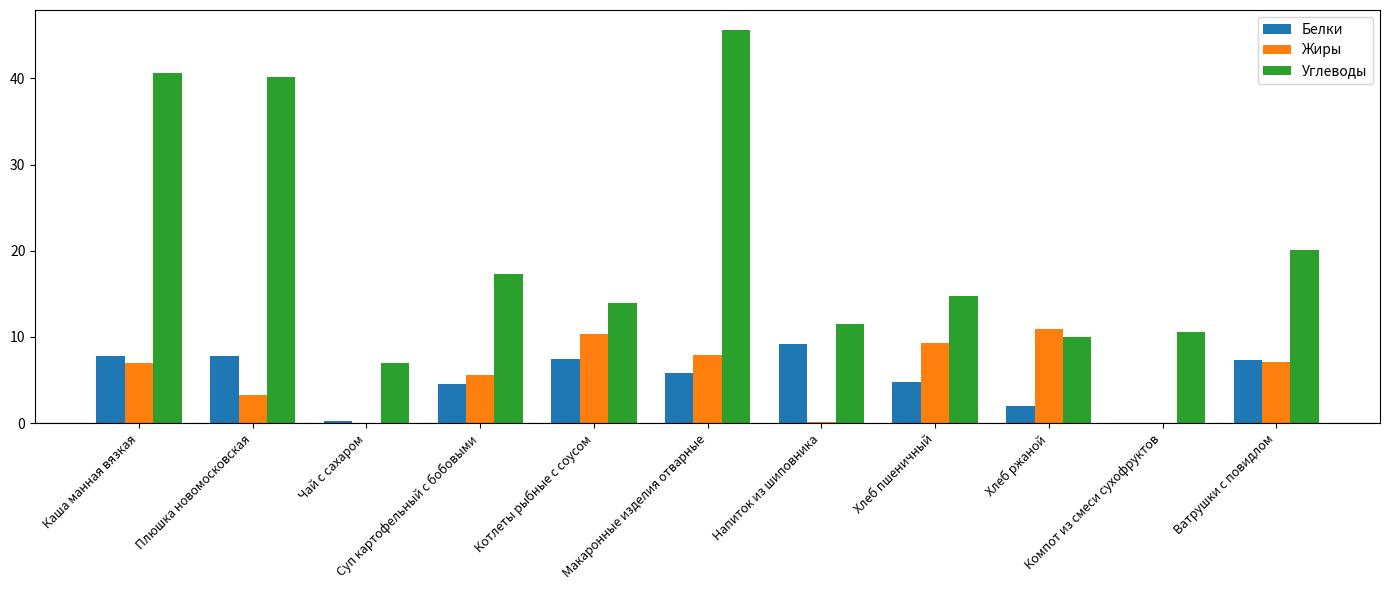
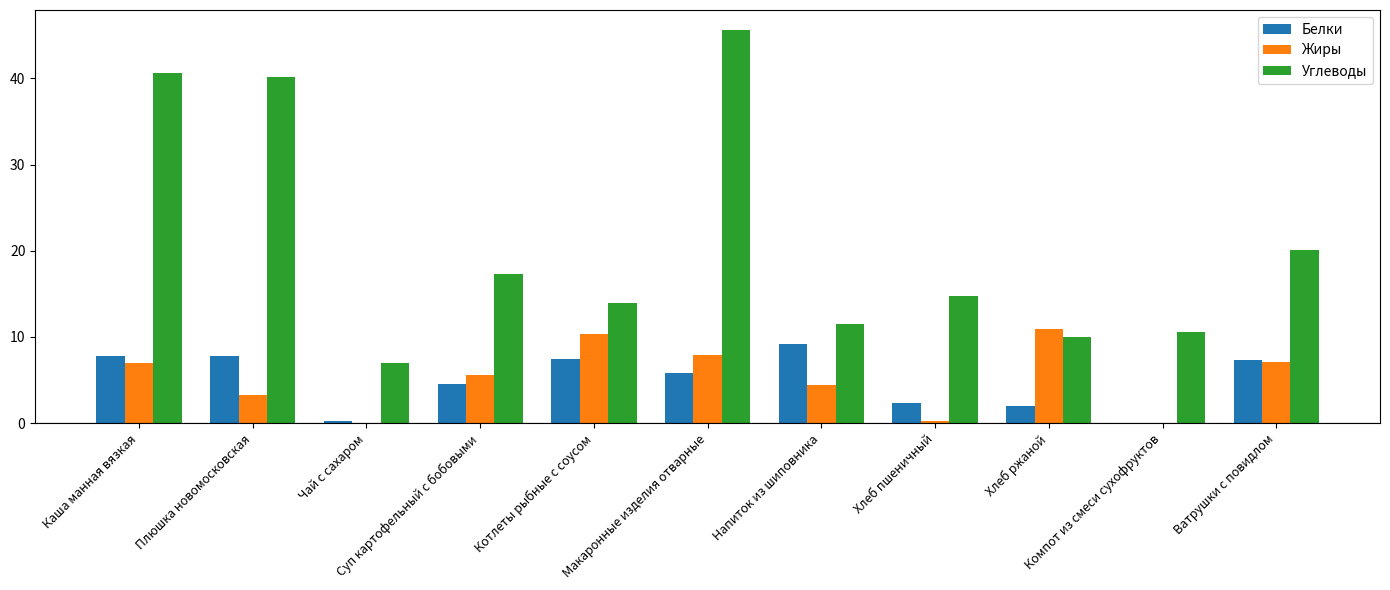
  {
    "Белки": {
      "Каша манная вязкая": 8,
      "Плюшка новомосковская": 8,
      "Суп картофельный с бобовыми": 5,
      "Котлеты рыбные с соусом": 7,
      "Макаронные изделия отварные": 6,
      "Напиток из шиповника": 9,
-     "Хлеб пшеничный": 5,
+     "Хлеб пшеничный": 2,
      "Хлеб ржаной": 2,
      "Ватрушки с повидлом": 7
    },
    "Жиры": {
      "Каша манная вязкая": 7,
      "Плюшка новомосковская": 3,
      "Чай с сахаром": 0,
      "Суп картофельный с бобовыми": 6,
      "Котлеты рыбные с соусом": 10,
      "Макаронные изделия отварные": 8,
-     "Напиток из шиповника": 0,
-     "Хлеб пшеничный": 9,
+     "Напиток из шиповника": 4,
+     "Хлеб пшеничный": 0,
      "Хлеб ржаной": 11,
      "Компот из смеси сухофруктов": 0,
      "Ватрушки с повидлом": 7
    },
    "Углеводы": {
      "Каша манная вязкая": 41,
      "Плюшка новомосковская": 40,
      "Чай с сахаром": 7,
      "Суп картофельный с бобовыми": 17,
      "Котлеты рыбные с соусом": 14,
      "Макаронные изделия отварные": 46,
      "Напиток из шиповника": 11,
      "Хлеб пшеничный": 15,
      "Хлеб ржаной": 10,
      "Компот из смеси сухофруктов": 11,
      "Ватрушки с повидлом": 20
    }
  }
